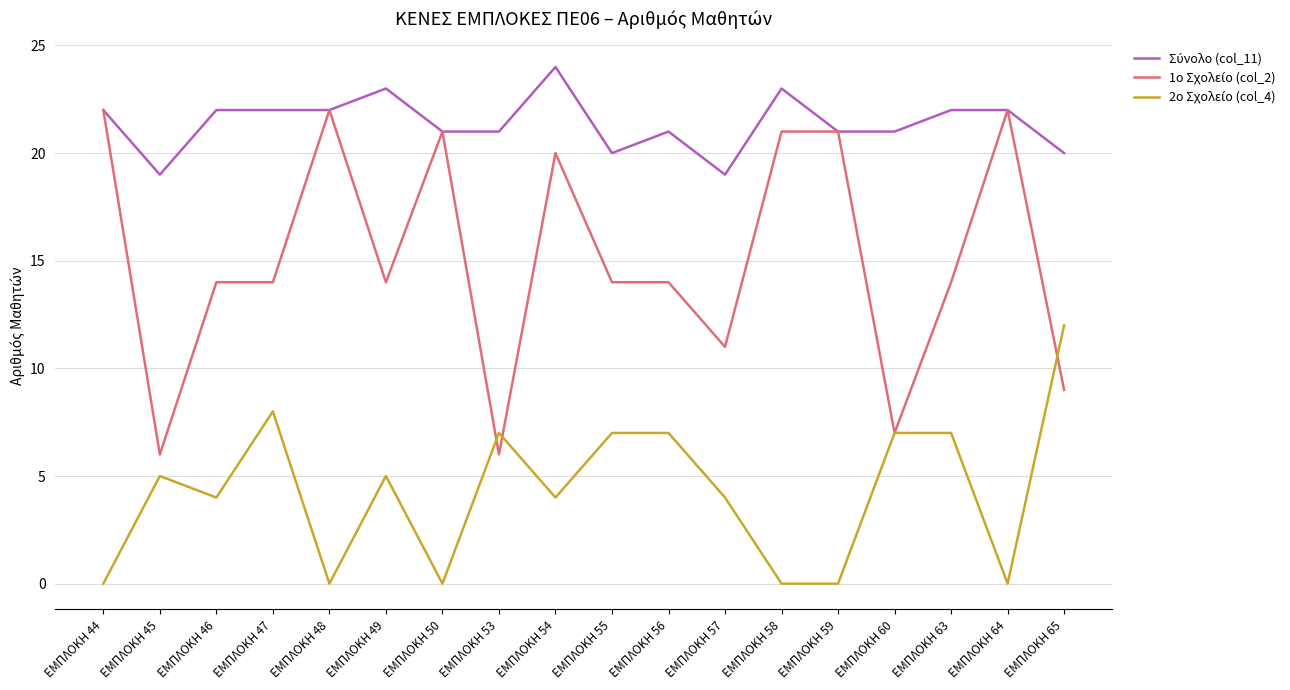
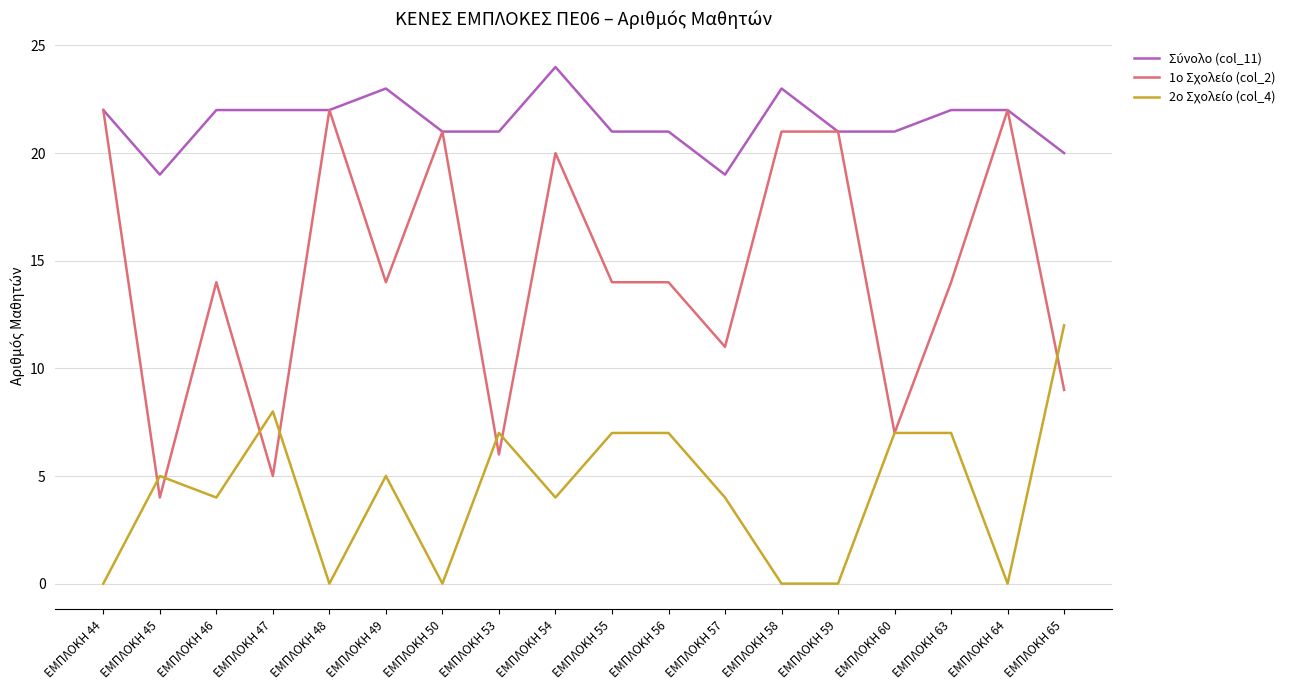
  {
    "Σύνολο (col_11)": {
      "ΕΜΠΛΟΚΗ 45": 19,
      "ΕΜΠΛΟΚΗ 46": 22,
      "ΕΜΠΛΟΚΗ 47": 22,
      "ΕΜΠΛΟΚΗ 49": 23,
      "ΕΜΠΛΟΚΗ 53": 21,
      "ΕΜΠΛΟΚΗ 54": 24,
-     "ΕΜΠΛΟΚΗ 55": 20,
+     "ΕΜΠΛΟΚΗ 55": 21,
      "ΕΜΠΛΟΚΗ 56": 21,
      "ΕΜΠΛΟΚΗ 57": 19,
      "ΕΜΠΛΟΚΗ 58": 23,
      "ΕΜΠΛΟΚΗ 60": 21,
      "ΕΜΠΛΟΚΗ 63": 22,
      "ΕΜΠΛΟΚΗ 65": 20
    },
    "1ο Σχολείο (col_2)": {
-     "ΕΜΠΛΟΚΗ 45": 6,
+     "ΕΜΠΛΟΚΗ 45": 4,
      "ΕΜΠΛΟΚΗ 46": 14,
-     "ΕΜΠΛΟΚΗ 47": 14,
+     "ΕΜΠΛΟΚΗ 47": 5,
      "ΕΜΠΛΟΚΗ 49": 14,
      "ΕΜΠΛΟΚΗ 53": 6,
      "ΕΜΠΛΟΚΗ 54": 20,
      "ΕΜΠΛΟΚΗ 55": 14,
      "ΕΜΠΛΟΚΗ 56": 14,
      "ΕΜΠΛΟΚΗ 57": 11,
      "ΕΜΠΛΟΚΗ 58": 21,
      "ΕΜΠΛΟΚΗ 63": 14,
      "ΕΜΠΛΟΚΗ 65": 9
    },
    "2ο Σχολείο (col_4)": {
      "ΕΜΠΛΟΚΗ 44": 0,
      "ΕΜΠΛΟΚΗ 45": 5,
      "ΕΜΠΛΟΚΗ 46": 4,
      "ΕΜΠΛΟΚΗ 47": 8,
      "ΕΜΠΛΟΚΗ 48": 0,
      "ΕΜΠΛΟΚΗ 49": 5,
      "ΕΜΠΛΟΚΗ 50": 0,
      "ΕΜΠΛΟΚΗ 53": 7,
      "ΕΜΠΛΟΚΗ 54": 4,
      "ΕΜΠΛΟΚΗ 55": 7,
      "ΕΜΠΛΟΚΗ 56": 7,
      "ΕΜΠΛΟΚΗ 57": 4,
      "ΕΜΠΛΟΚΗ 58": 0,
      "ΕΜΠΛΟΚΗ 59": 0,
      "ΕΜΠΛΟΚΗ 63": 7,
      "ΕΜΠΛΟΚΗ 64": 0,
      "ΕΜΠΛΟΚΗ 65": 12
    }
  }
